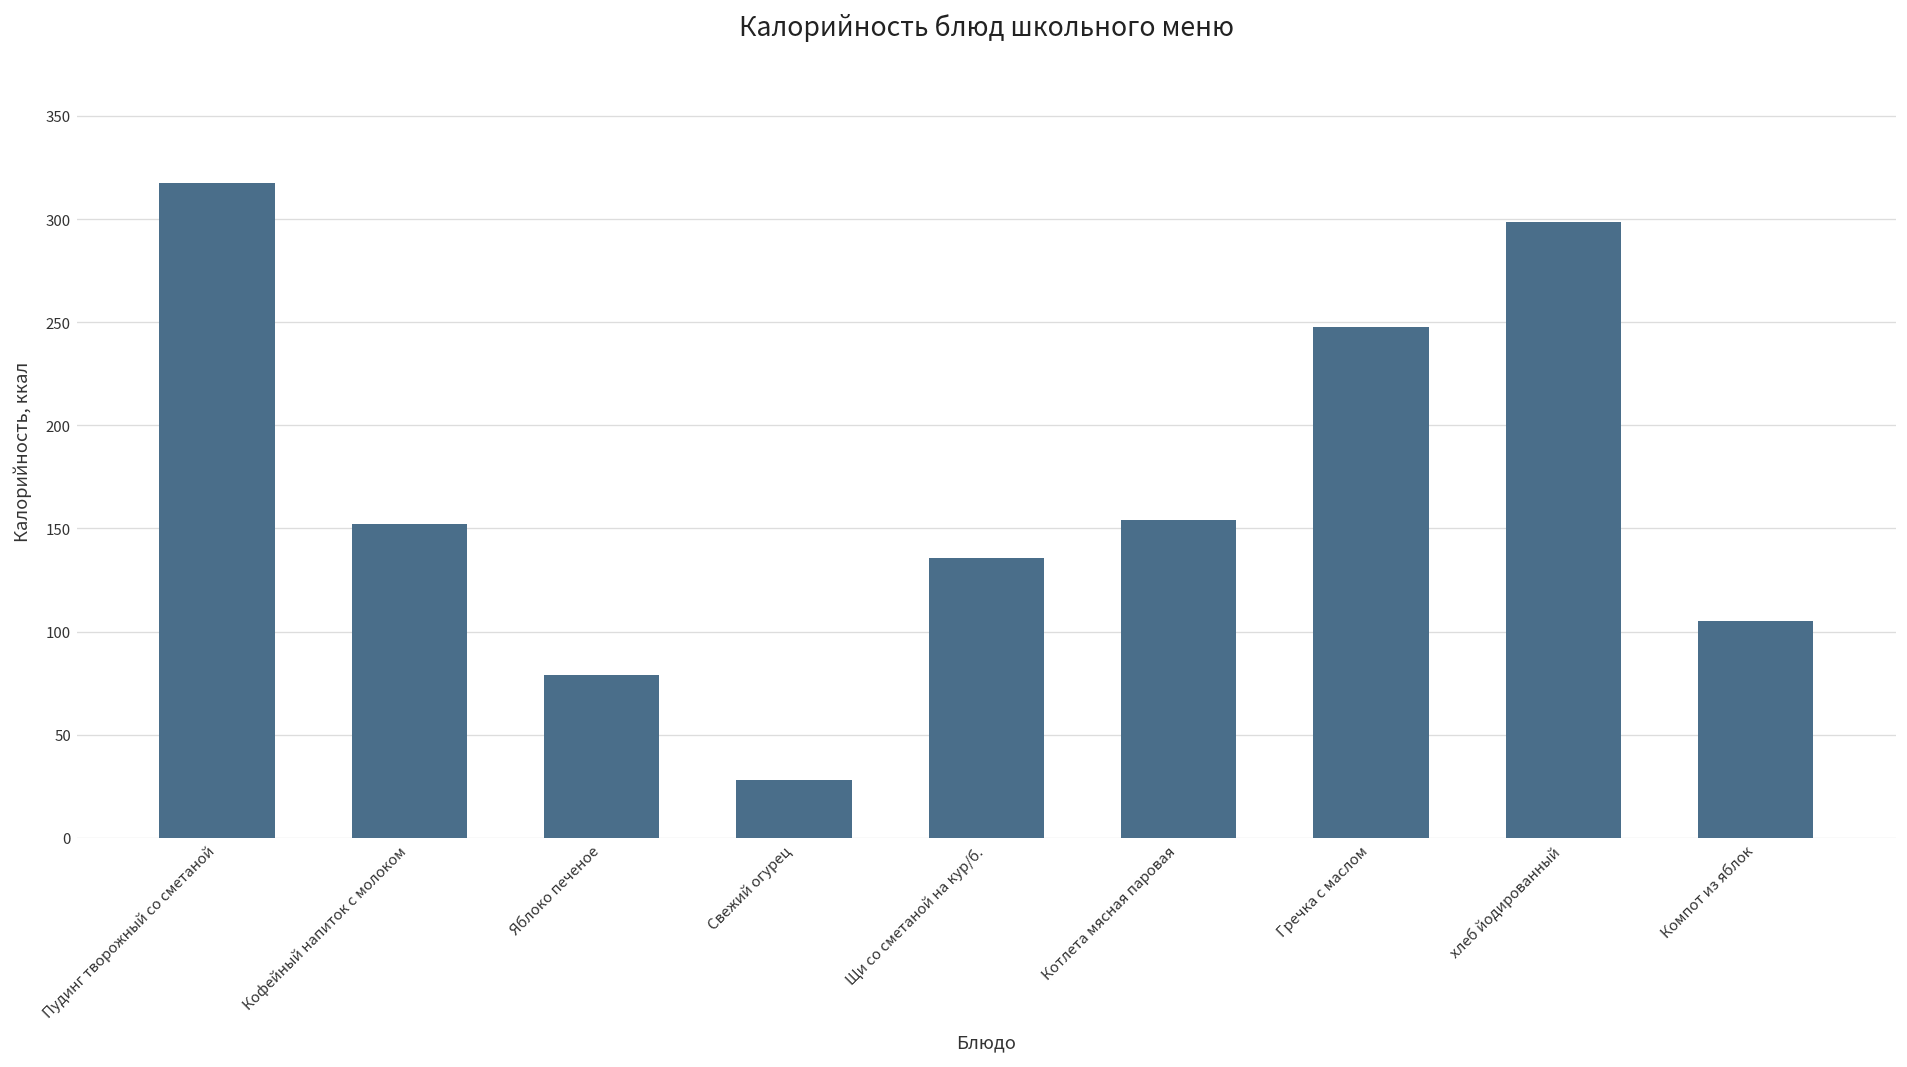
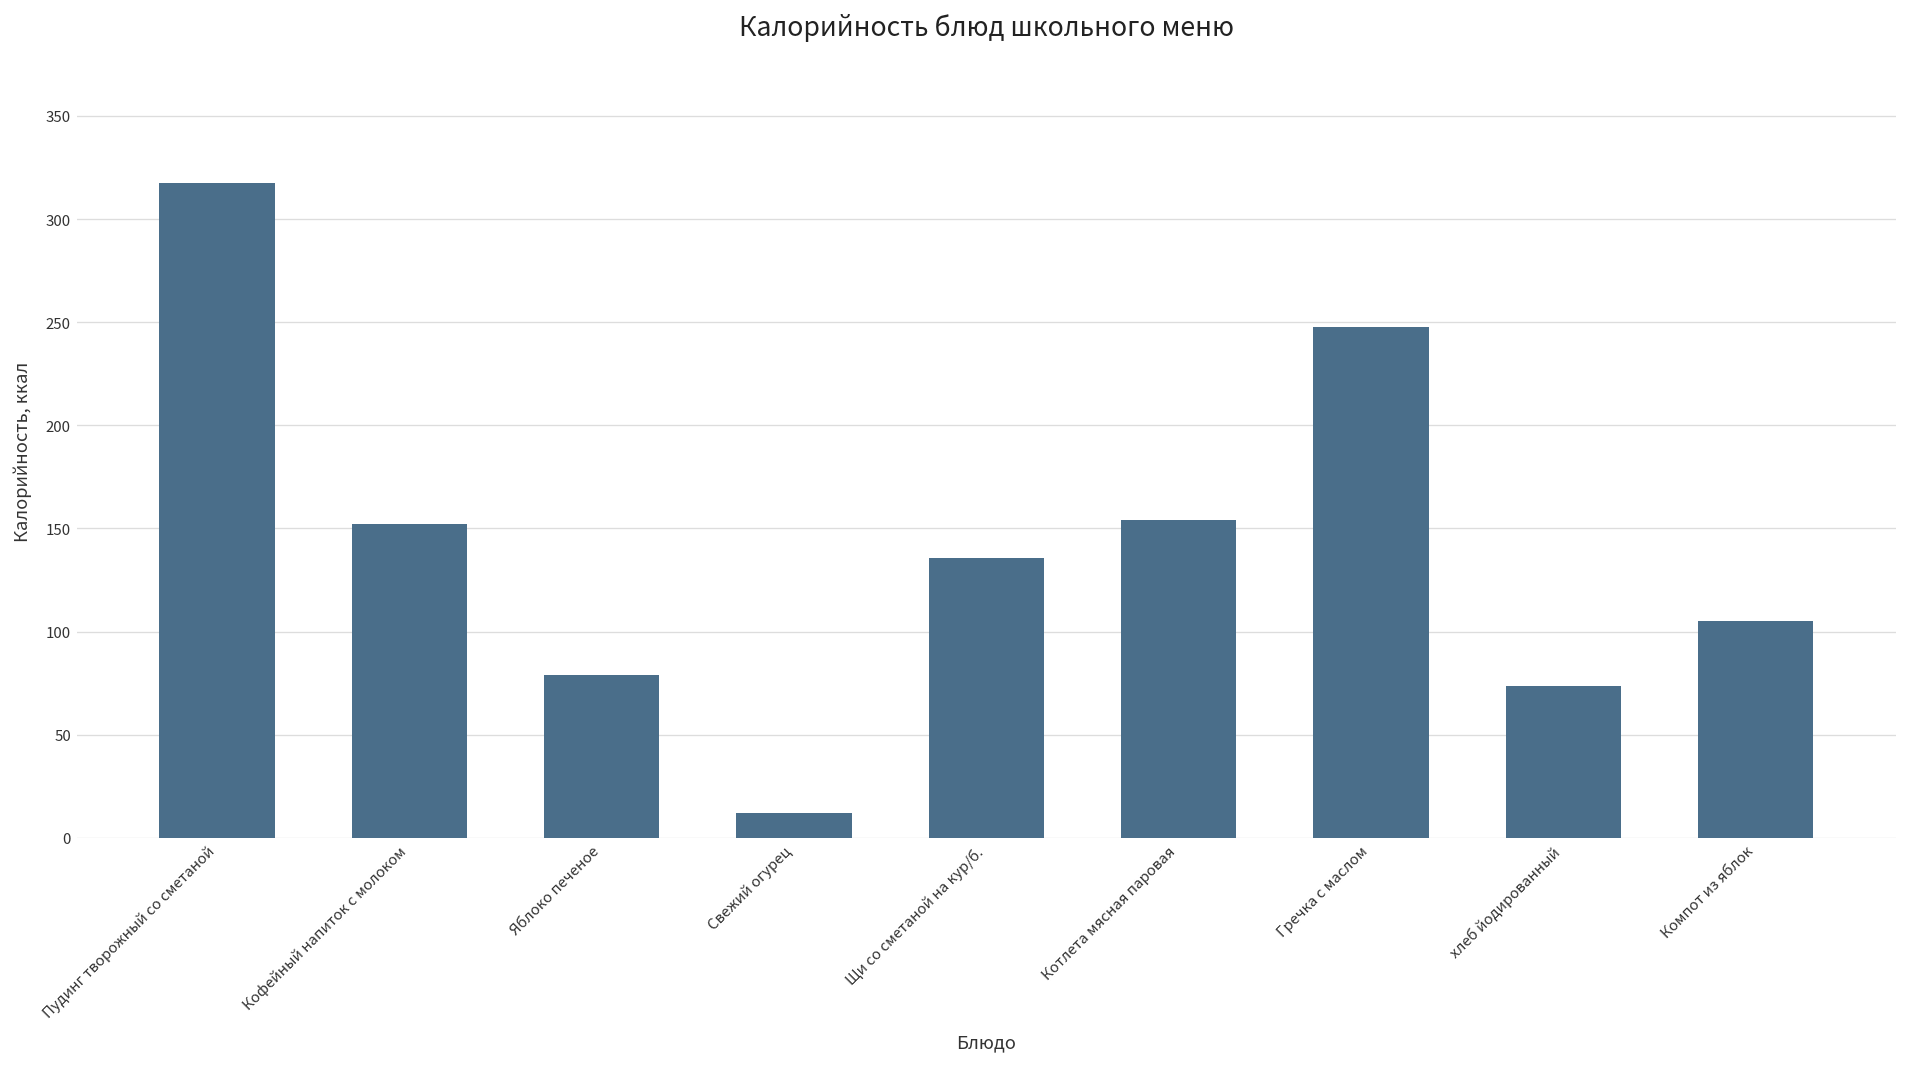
  {
    "Пудинг творожный со сметаной": 318,
    "Кофейный напиток с молоком": 152,
    "Яблоко печеное": 79,
-   "Свежий огурец": 28,
+   "Свежий огурец": 12,
    "Щи со сметаной на кур/б.": 136,
    "Котлета мясная паровая": 154,
    "Гречка с маслом": 248,
-   "хлеб йодированный": 299,
+   "хлеб йодированный": 74,
    "Компот из яблок": 105
  }
